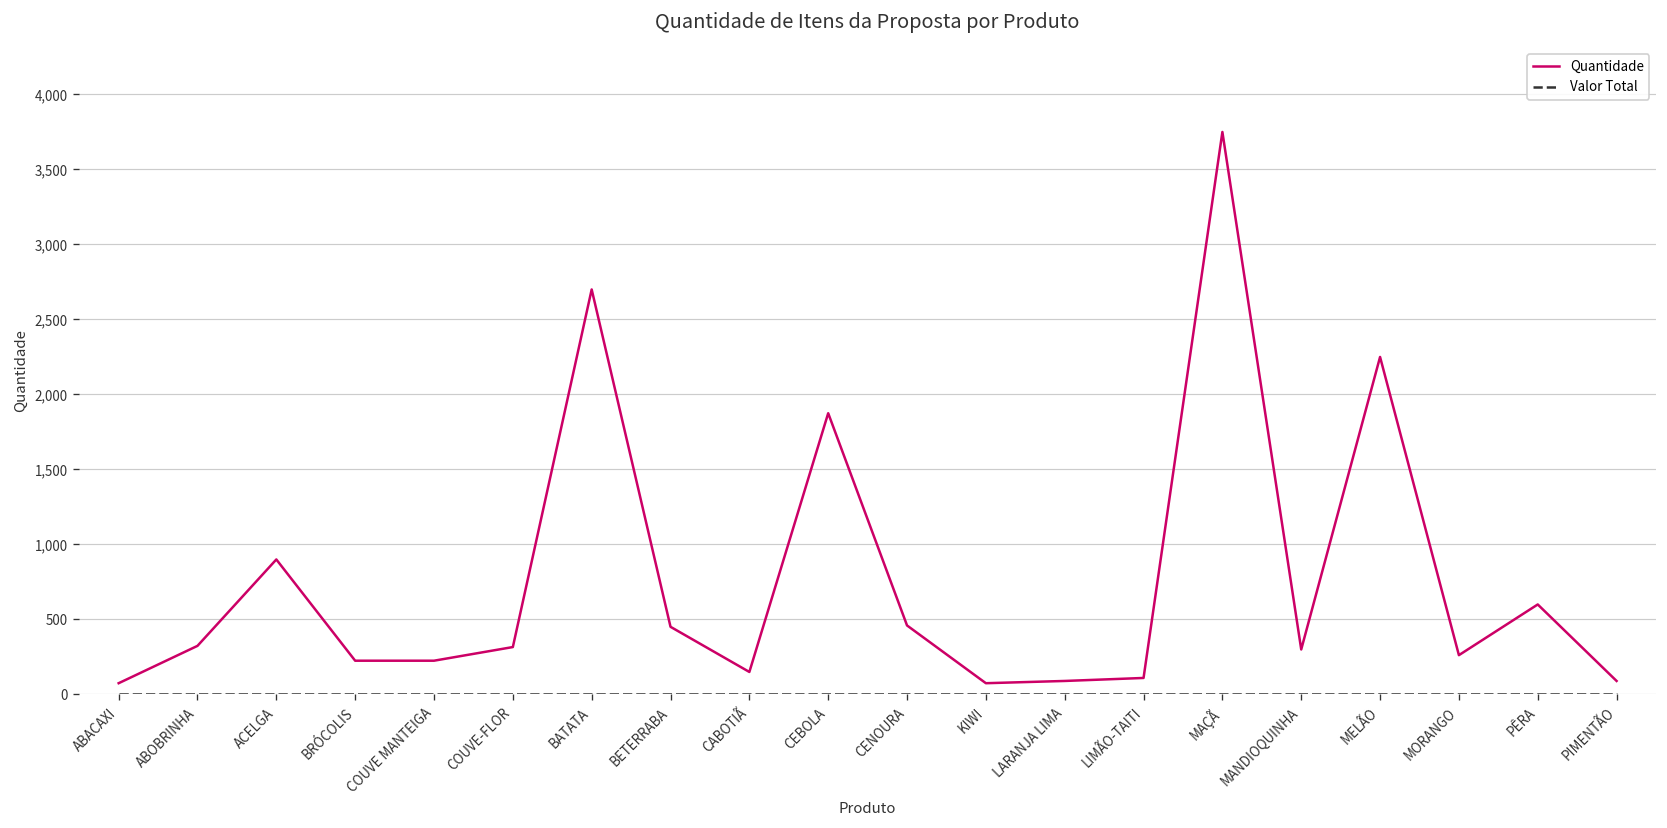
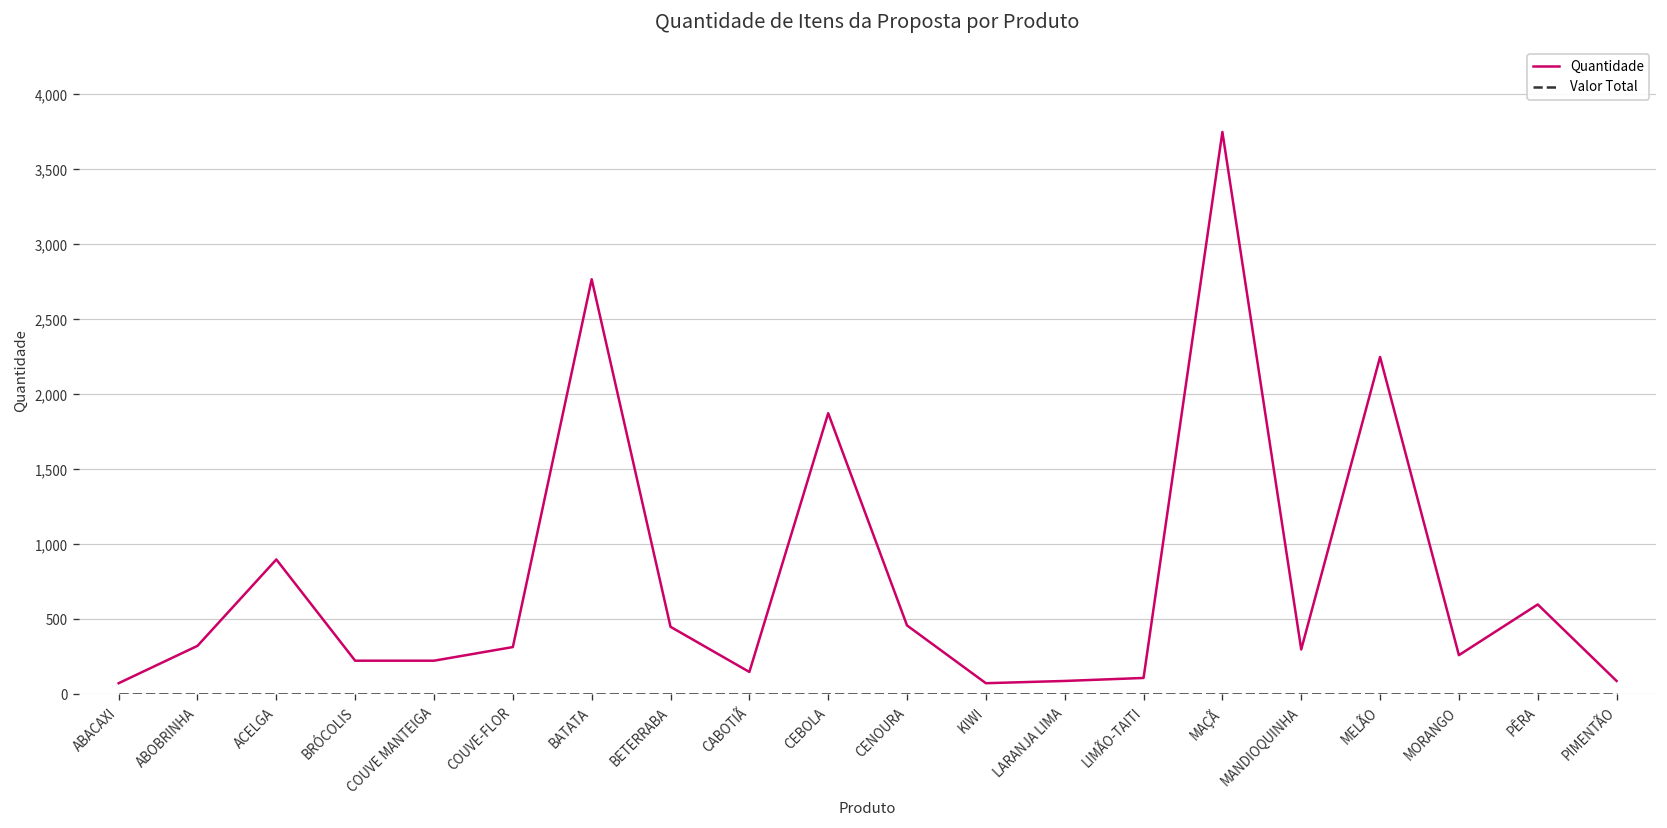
  {
    "Quantidade": {
      "ABACAXI": "80",
      "ABOBRINHA": "320",
      "ACELGA": "900",
      "BRÓCOLIS": "230",
      "COUVE MANTEIGA": "230",
      "COUVE-FLOR": "320",
-     "BATATA": "2,700",
+     "BATATA": "2,770",
      "BETERRABA": "450",
      "CABOTIÃ": "150",
      "CEBOLA": "1,880",
      "CENOURA": "460",
      "KIWI": "80",
      "LARANJA LIMA": "90",
      "LIMÃO-TAITI": "110",
      "MAÇÃ": "3,750",
      "MANDIOQUINHA": "300",
      "MELÃO": "2,250",
      "MORANGO": "260",
      "PÊRA": "600",
      "PIMENTÃO": "90"
    },
    "Valor Total": {
      "ABACAXI": "0",
      "ABOBRINHA": "0",
      "ACELGA": "0",
      "BRÓCOLIS": "0",
      "COUVE MANTEIGA": "0",
      "COUVE-FLOR": "0",
      "BATATA": "0",
      "BETERRABA": "0",
      "CABOTIÃ": "0",
      "CEBOLA": "0",
      "CENOURA": "0",
      "KIWI": "0",
      "LARANJA LIMA": "0",
      "LIMÃO-TAITI": "0",
      "MAÇÃ": "0",
      "MANDIOQUINHA": "0",
      "MELÃO": "0",
      "MORANGO": "0",
      "PÊRA": "0",
      "PIMENTÃO": "0"
    }
  }
